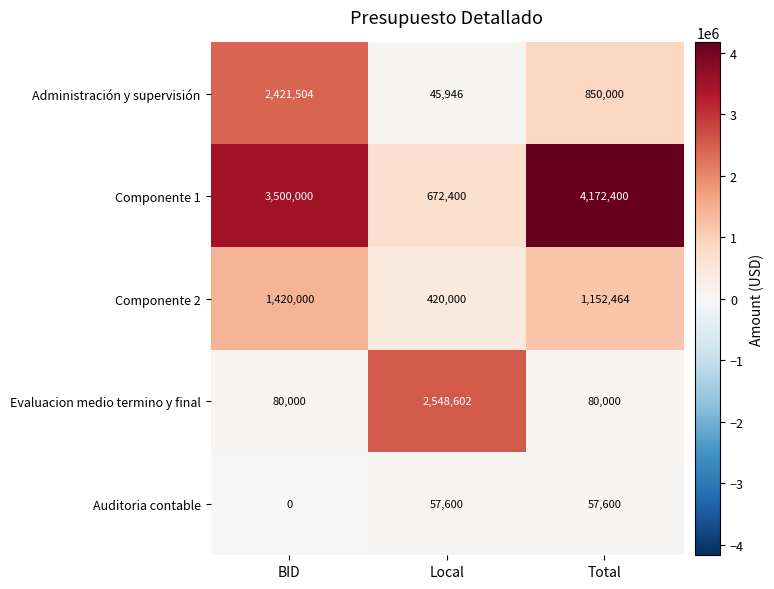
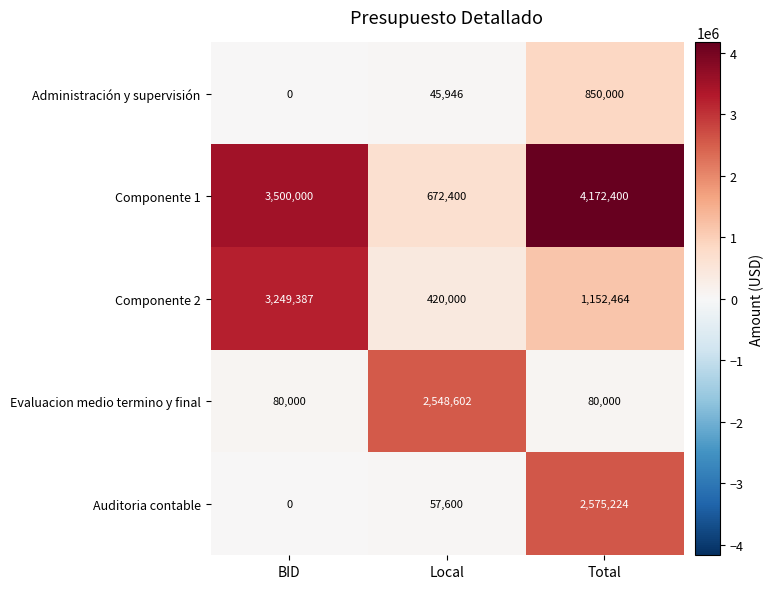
  {
    "Administración y supervisión": {
-     "BID": "2,421,504",
+     "BID": "0",
      "Local": "45,946",
      "Total": "850,000"
    },
    "Componente 1": {
      "BID": "3,500,000",
      "Local": "672,400",
      "Total": "4,172,400"
    },
    "Componente 2": {
-     "BID": "1,420,000",
+     "BID": "3,249,387",
      "Local": "420,000",
      "Total": "1,152,464"
    },
    "Evaluacion medio termino y final": {
      "BID": "80,000",
      "Local": "2,548,602",
      "Total": "80,000"
    },
    "Auditoria contable": {
      "BID": "0",
      "Local": "57,600",
-     "Total": "57,600"
+     "Total": "2,575,224"
    }
  }
